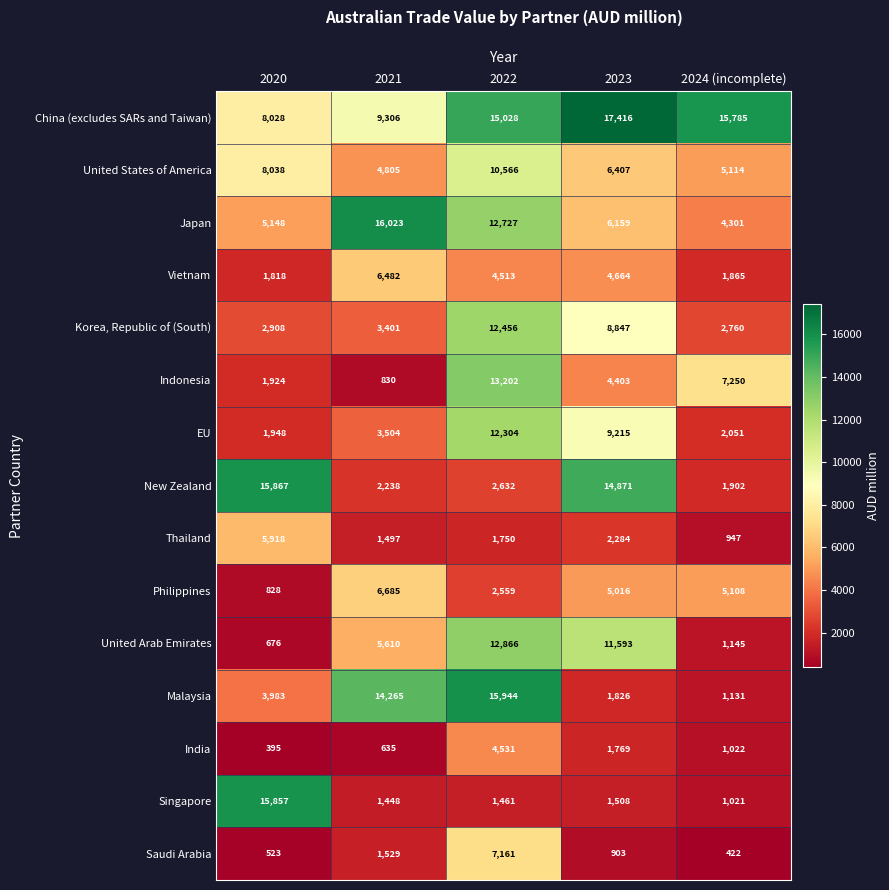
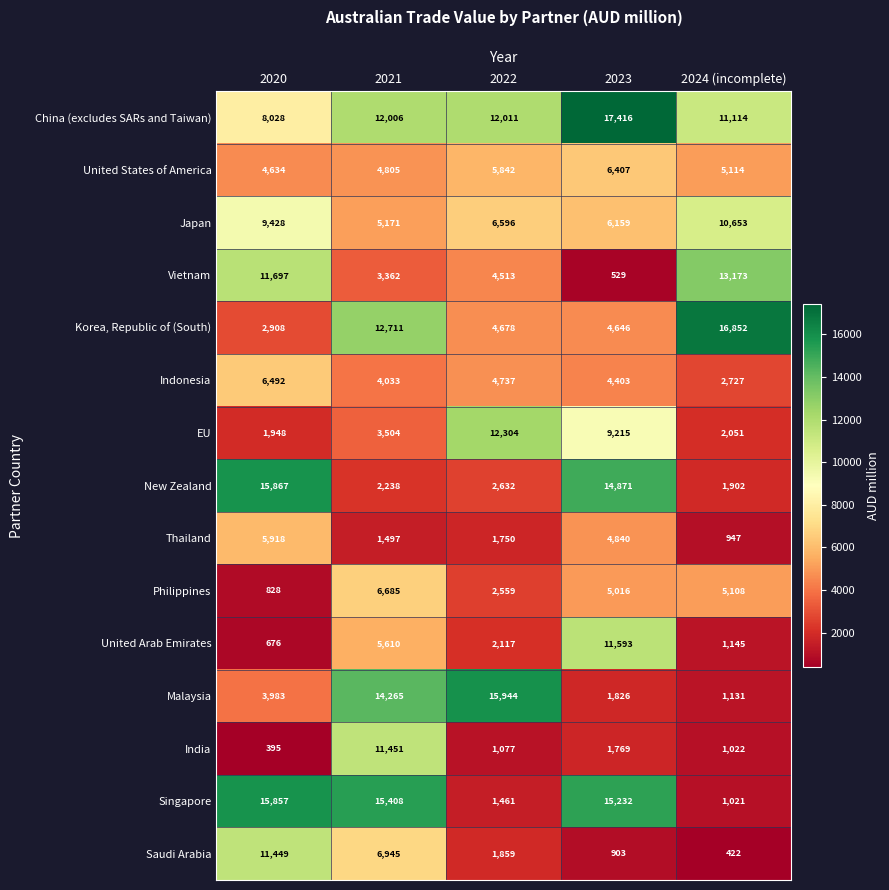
  {
    "China (excludes SARs and Taiwan)": {
      "2020": "8,028",
-     "2021": "9,306",
-     "2022": "15,028",
+     "2021": "12,006",
+     "2022": "12,011",
      "2023": "17,416",
-     "2024 (incomplete)": "15,785"
+     "2024 (incomplete)": "11,114"
    },
    "United States of America": {
-     "2020": "8,038",
+     "2020": "4,634",
      "2021": "4,805",
-     "2022": "10,566",
+     "2022": "5,842",
      "2023": "6,407",
      "2024 (incomplete)": "5,114"
    },
    "Japan": {
-     "2020": "5,148",
-     "2021": "16,023",
-     "2022": "12,727",
+     "2020": "9,428",
+     "2021": "5,171",
+     "2022": "6,596",
      "2023": "6,159",
-     "2024 (incomplete)": "4,301"
+     "2024 (incomplete)": "10,653"
    },
    "Vietnam": {
-     "2020": "1,818",
-     "2021": "6,482",
+     "2020": "11,697",
+     "2021": "3,362",
      "2022": "4,513",
-     "2023": "4,664",
-     "2024 (incomplete)": "1,865"
+     "2023": "529",
+     "2024 (incomplete)": "13,173"
    },
    "Korea, Republic of (South)": {
      "2020": "2,908",
-     "2021": "3,401",
-     "2022": "12,456",
-     "2023": "8,847",
-     "2024 (incomplete)": "2,760"
+     "2021": "12,711",
+     "2022": "4,678",
+     "2023": "4,646",
+     "2024 (incomplete)": "16,852"
    },
    "Indonesia": {
-     "2020": "1,924",
-     "2021": "830",
-     "2022": "13,202",
+     "2020": "6,492",
+     "2021": "4,033",
+     "2022": "4,737",
      "2023": "4,403",
-     "2024 (incomplete)": "7,250"
+     "2024 (incomplete)": "2,727"
    },
    "EU": {
      "2020": "1,948",
      "2021": "3,504",
      "2022": "12,304",
      "2023": "9,215",
      "2024 (incomplete)": "2,051"
    },
    "New Zealand": {
      "2020": "15,867",
      "2021": "2,238",
      "2022": "2,632",
      "2023": "14,871",
      "2024 (incomplete)": "1,902"
    },
    "Thailand": {
      "2020": "5,918",
      "2021": "1,497",
      "2022": "1,750",
-     "2023": "2,284",
+     "2023": "4,840",
      "2024 (incomplete)": "947"
    },
    "Philippines": {
      "2020": "828",
      "2021": "6,685",
      "2022": "2,559",
      "2023": "5,016",
      "2024 (incomplete)": "5,108"
    },
    "United Arab Emirates": {
      "2020": "676",
      "2021": "5,610",
-     "2022": "12,866",
+     "2022": "2,117",
      "2023": "11,593",
      "2024 (incomplete)": "1,145"
    },
    "Malaysia": {
      "2020": "3,983",
      "2021": "14,265",
      "2022": "15,944",
      "2023": "1,826",
      "2024 (incomplete)": "1,131"
    },
    "India": {
      "2020": "395",
-     "2021": "635",
-     "2022": "4,531",
+     "2021": "11,451",
+     "2022": "1,077",
      "2023": "1,769",
      "2024 (incomplete)": "1,022"
    },
    "Singapore": {
      "2020": "15,857",
-     "2021": "1,448",
+     "2021": "15,408",
      "2022": "1,461",
-     "2023": "1,508",
+     "2023": "15,232",
      "2024 (incomplete)": "1,021"
    },
    "Saudi Arabia": {
-     "2020": "523",
-     "2021": "1,529",
-     "2022": "7,161",
+     "2020": "11,449",
+     "2021": "6,945",
+     "2022": "1,859",
      "2023": "903",
      "2024 (incomplete)": "422"
    }
  }
